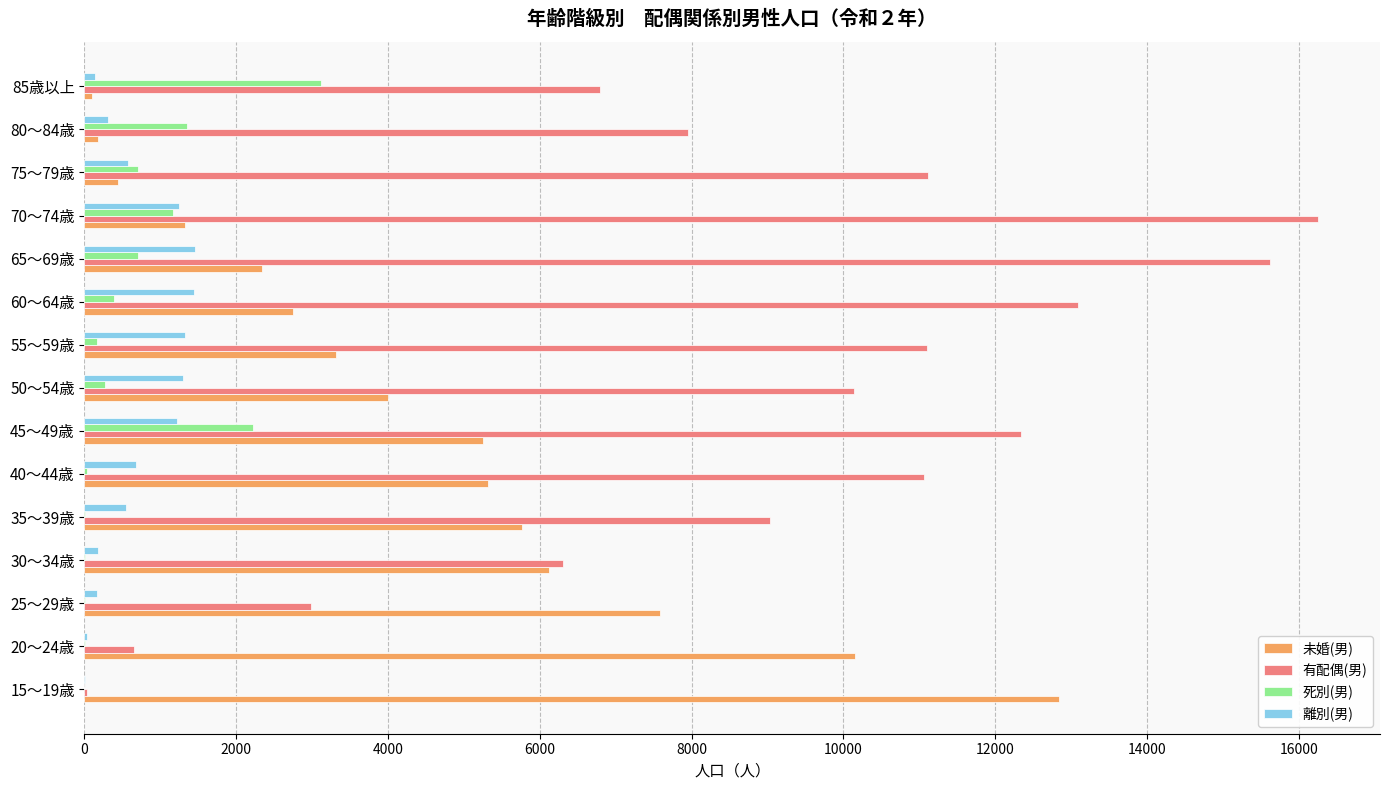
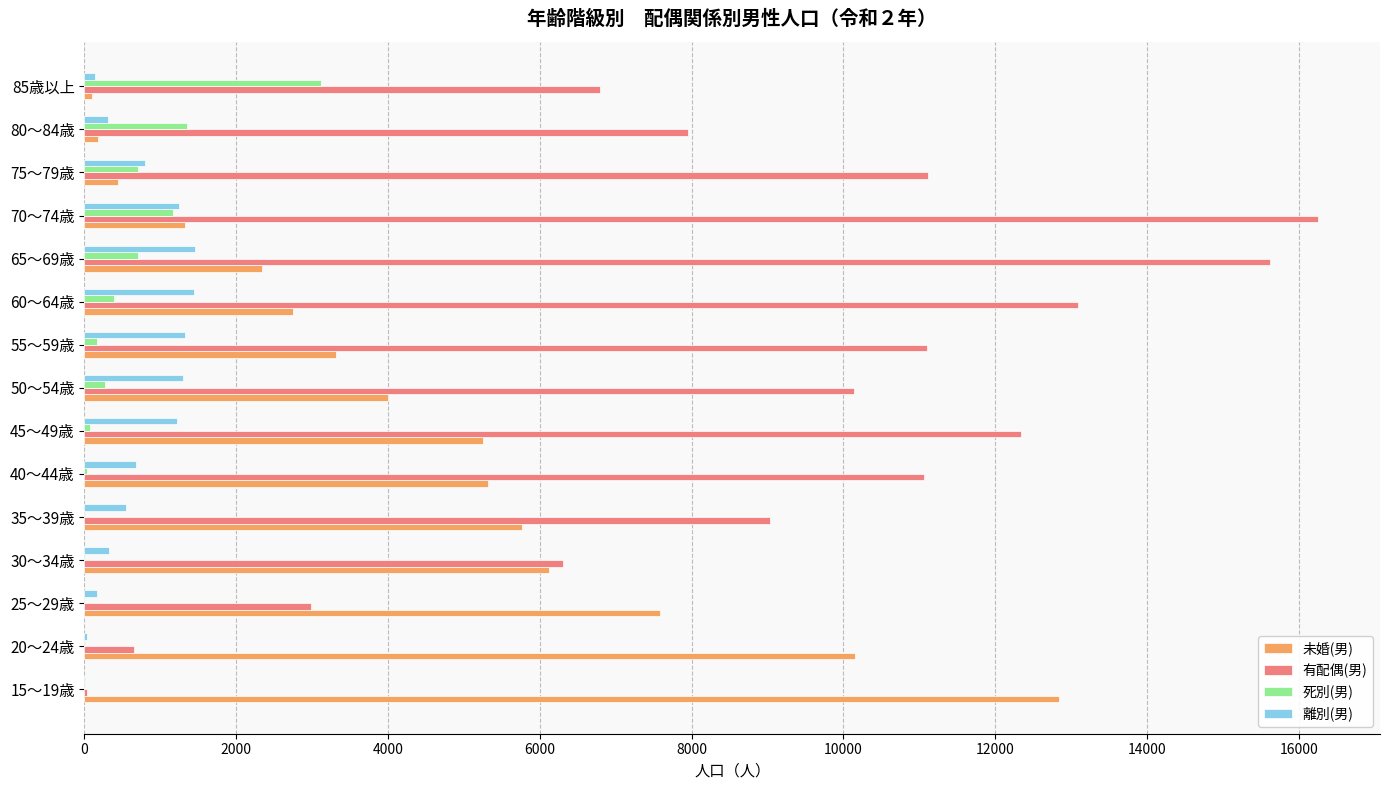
  {
    "死別(男)": {
      "85歳以上": 3100,
      "80～84歳": 1400,
      "75～79歳": 700,
      "70～74歳": 1200,
      "65～69歳": 700,
      "60～64歳": 400,
      "55～59歳": 200,
      "50～54歳": 300,
-     "45～49歳": 2200,
+     "45～49歳": 100,
      "40～44歳": 0,
      "15～19歳": 0
    },
    "離別(男)": {
      "85歳以上": 100,
      "80～84歳": 300,
-     "75～79歳": 600,
+     "75～79歳": 800,
      "70～74歳": 1200,
      "65～69歳": 1500,
      "60～64歳": 1400,
      "55～59歳": 1300,
      "50～54歳": 1300,
      "45～49歳": 1200,
      "40～44歳": 700,
      "35～39歳": 500,
-     "30～34歳": 200,
+     "30～34歳": 300,
      "25～29歳": 200
    }
  }
